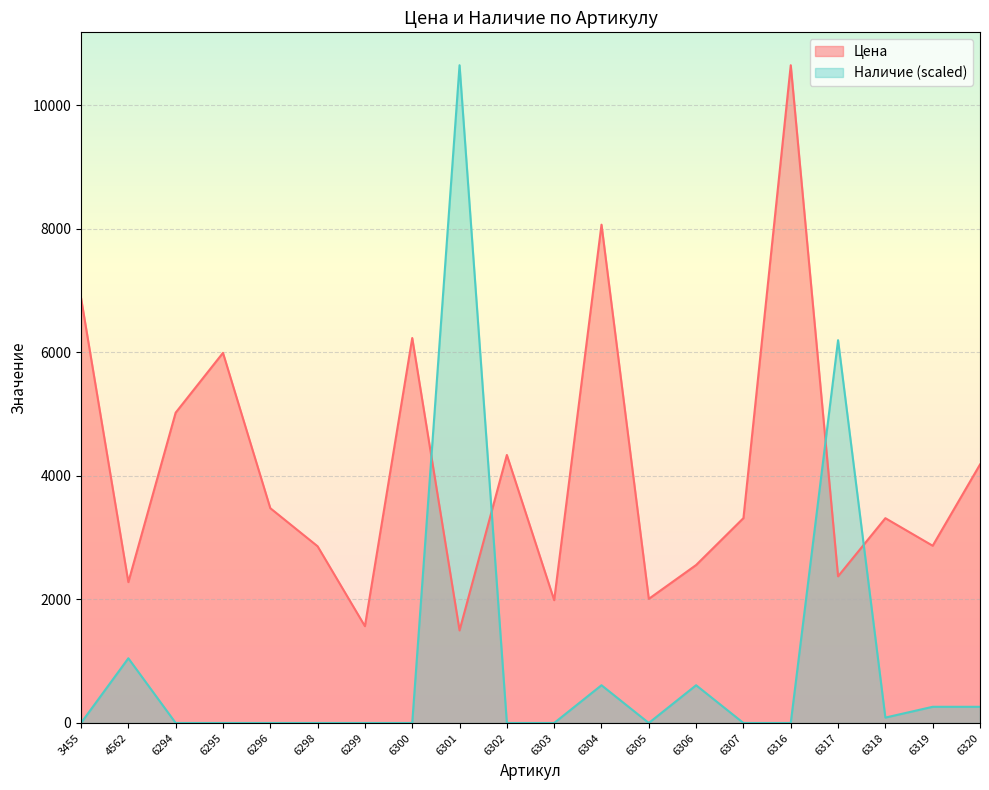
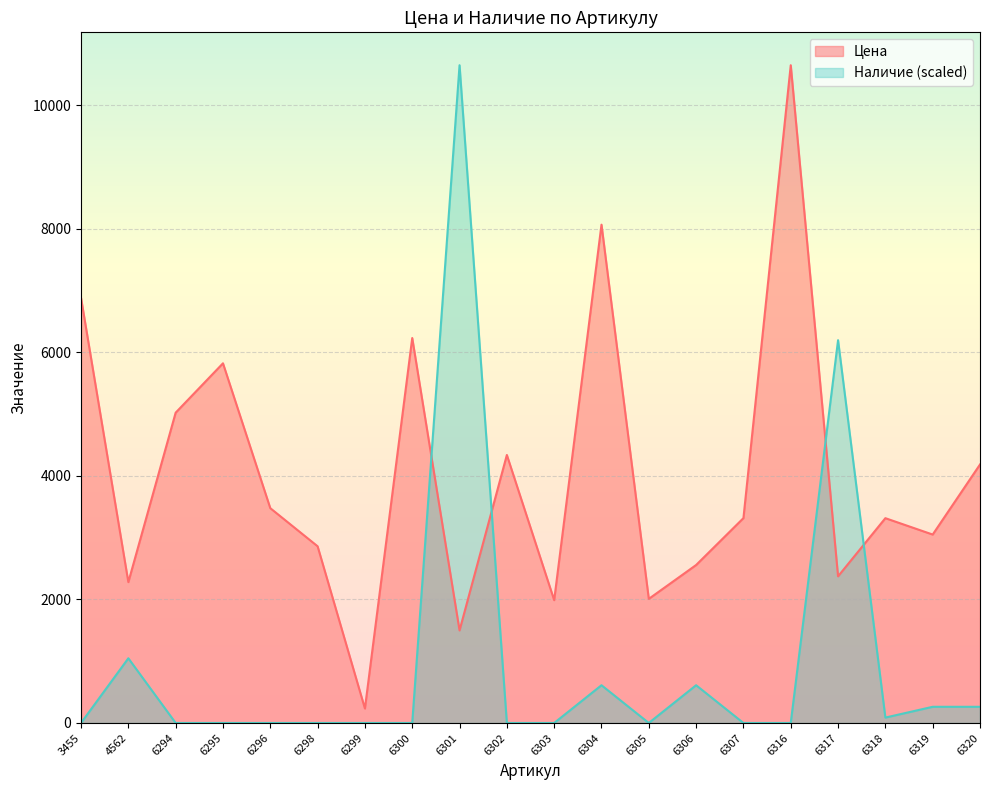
  {
    "Цена": {
      "3455": 6900,
      "4562": 2300,
      "6294": 5000,
-     "6295": 6000,
+     "6295": 5800,
      "6296": 3500,
      "6298": 2900,
-     "6299": 1600,
+     "6299": 200,
      "6300": 6200,
      "6301": 1500,
      "6302": 4300,
      "6303": 2000,
      "6304": 8100,
      "6305": 2000,
      "6306": 2600,
      "6307": 3300,
      "6316": 10600,
      "6317": 2400,
      "6318": 3300,
-     "6319": 2900,
+     "6319": 3100,
      "6320": 4200
    },
    "Наличие (scaled)": {
      "3455": 0,
      "4562": 1000,
      "6294": 0,
      "6295": 0,
      "6296": 0,
      "6298": 0,
      "6299": 0,
      "6300": 0,
      "6301": 10600,
      "6302": 0,
      "6303": 0,
      "6304": 600,
      "6305": 0,
      "6306": 600,
      "6307": 0,
      "6316": 0,
      "6317": 6200,
      "6318": 100,
      "6319": 300,
      "6320": 300
    }
  }
